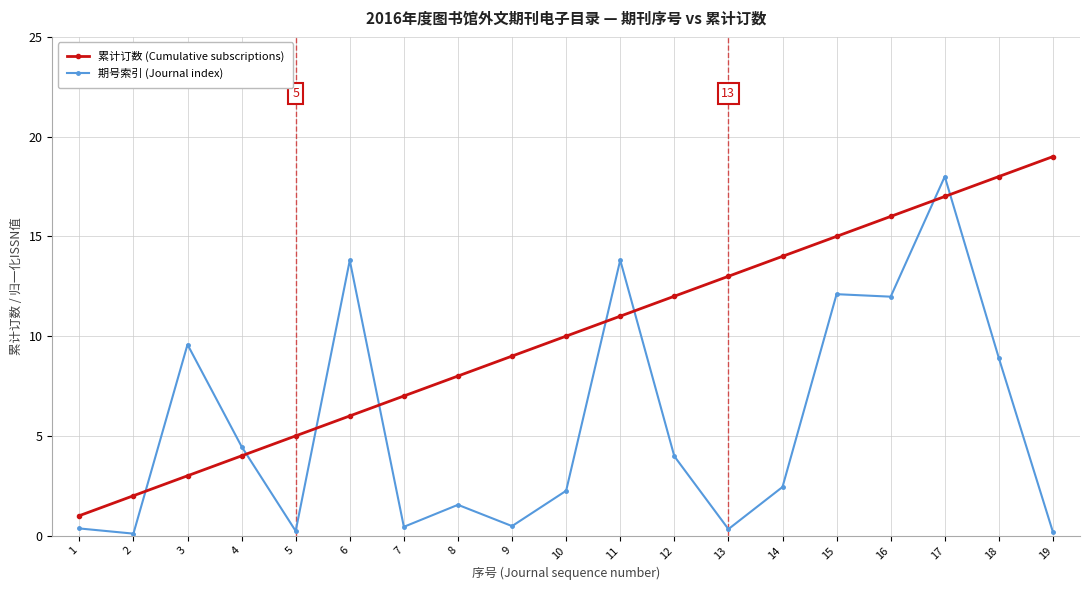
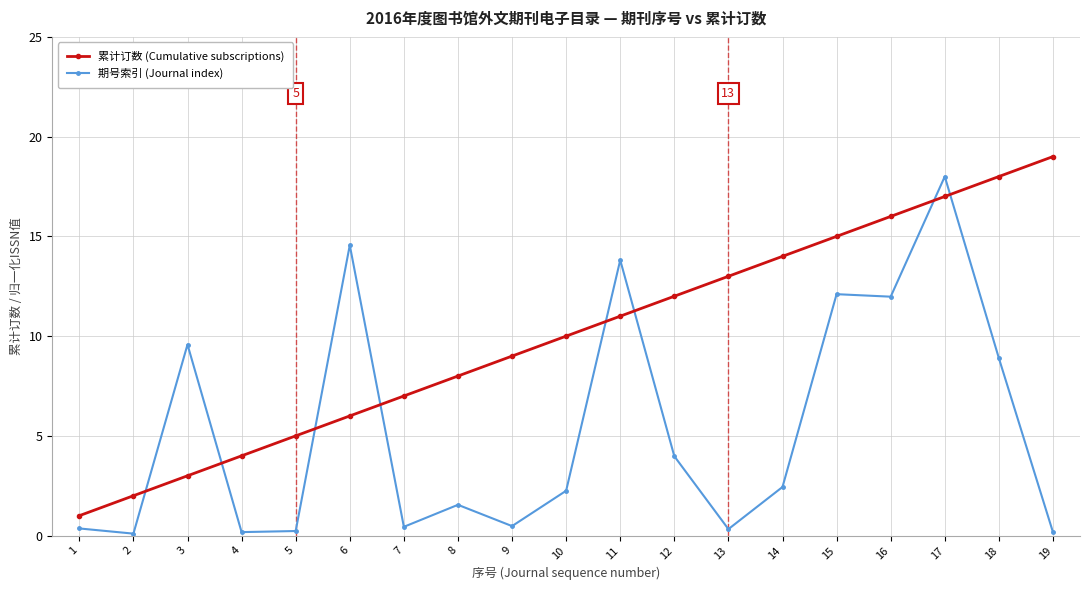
  {
    "累计订数 (Cumulative subscriptions)": {
      "1": 1.0,
      "2": 2.0,
      "3": 3.0,
      "4": 4.0,
      "5": 5.0,
      "6": 6.0,
      "7": 7.0,
      "8": 8.0,
      "9": 9.0,
      "10": 10.0,
      "11": 11.0,
      "12": 12.0,
      "13": 13.0,
      "14": 14.0,
      "15": 15.0,
      "16": 16.0,
      "17": 17.0,
      "18": 18.0,
      "19": 19.0
    },
    "期号索引 (Journal index)": {
      "1": 0.4,
      "2": 0.1,
      "3": 9.6,
-     "4": 4.5,
+     "4": 0.2,
      "5": 0.2,
-     "6": 13.8,
+     "6": 14.6,
      "7": 0.4,
      "8": 1.5,
      "9": 0.5,
      "10": 2.2,
      "11": 13.8,
      "12": 4.0,
      "13": 0.3,
      "14": 2.4,
      "15": 12.1,
      "16": 12.0,
      "17": 18.0,
      "18": 8.9,
      "19": 0.2
    }
  }
